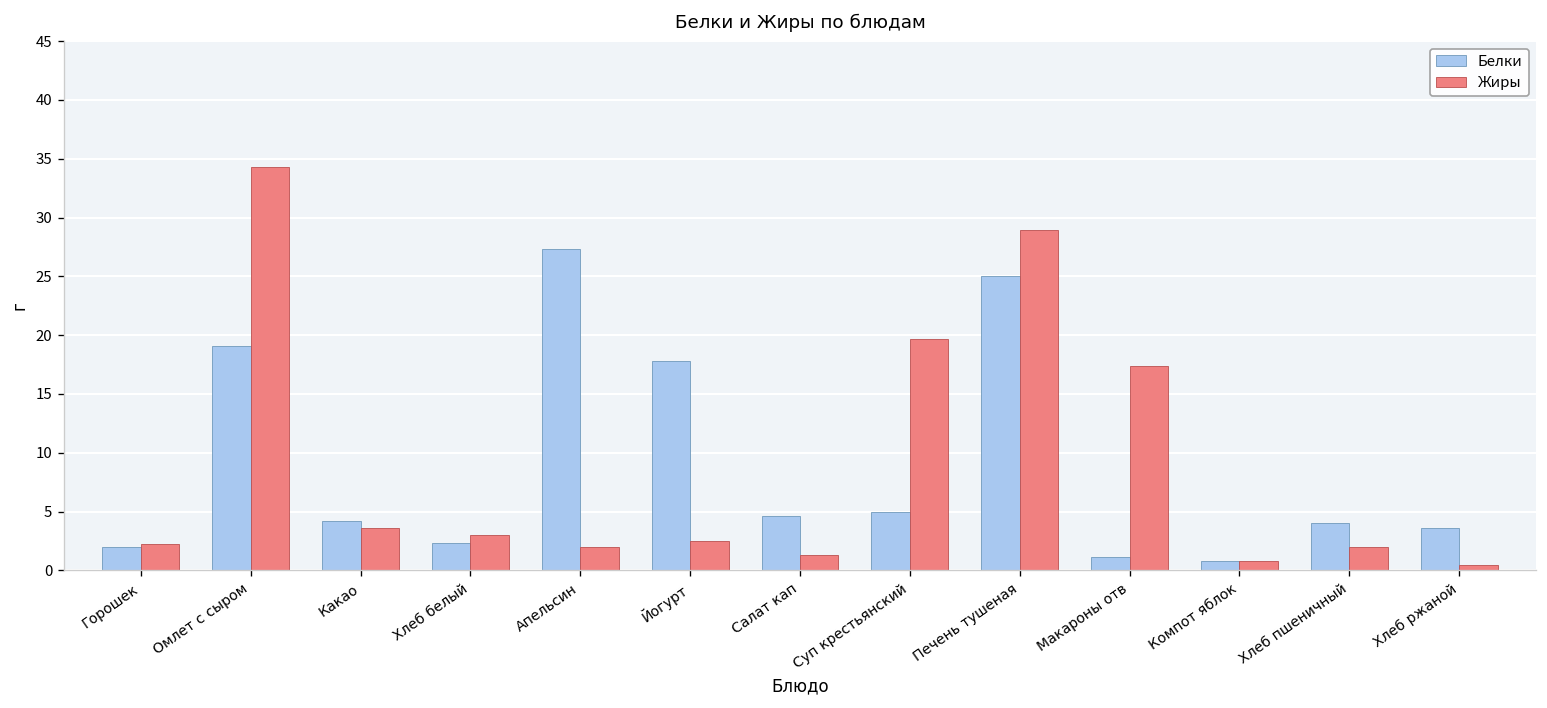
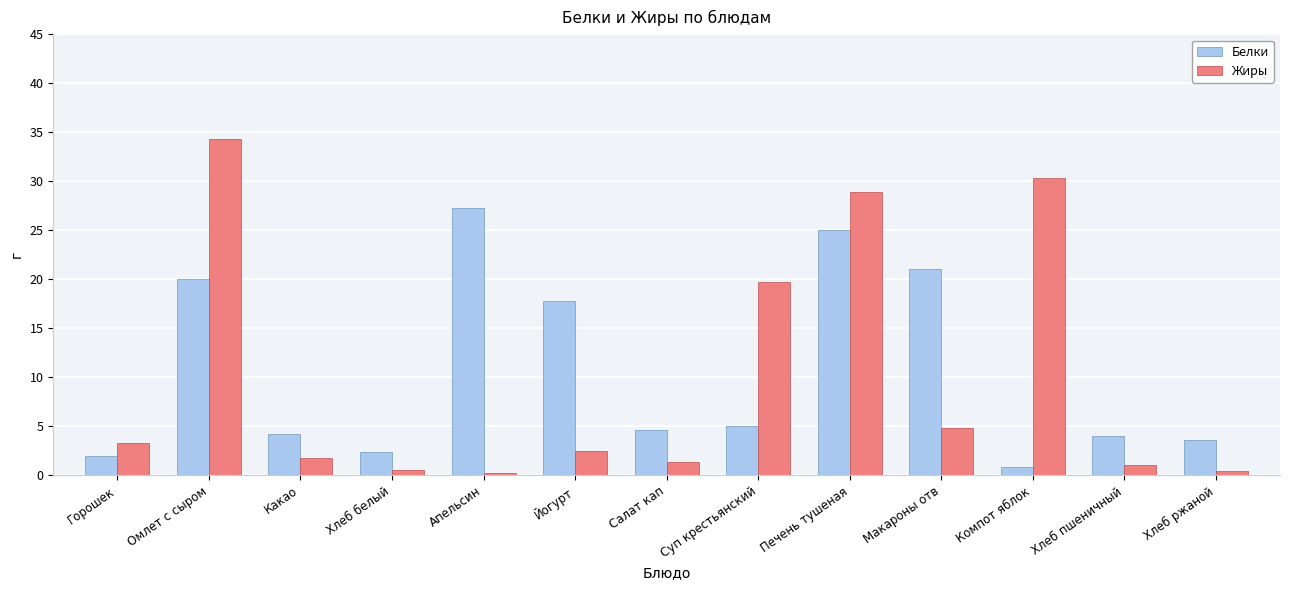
  {
    "Белки": {
      "Горошек": 2,
-     "Омлет с сыром": 19,
+     "Омлет с сыром": 20,
      "Какао": 4,
      "Хлеб белый": 2,
      "Апельсин": 27,
      "Йогурт": 18,
      "Салат кап": 5,
      "Суп крестьянский": 5,
      "Печень тушеная": 25,
-     "Макароны отв": 1,
+     "Макароны отв": 21,
      "Компот яблок": 1,
      "Хлеб пшеничный": 4,
      "Хлеб ржаной": 4
    },
    "Жиры": {
-     "Горошек": 2,
+     "Горошек": 3,
      "Омлет с сыром": 34,
-     "Какао": 4,
-     "Хлеб белый": 3,
-     "Апельсин": 2,
+     "Какао": 2,
+     "Хлеб белый": 1,
+     "Апельсин": 0,
      "Йогурт": 3,
      "Салат кап": 1,
      "Суп крестьянский": 20,
      "Печень тушеная": 29,
-     "Макароны отв": 17,
-     "Компот яблок": 1,
-     "Хлеб пшеничный": 2,
+     "Макароны отв": 5,
+     "Компот яблок": 30,
+     "Хлеб пшеничный": 1,
      "Хлеб ржаной": 0
    }
  }
